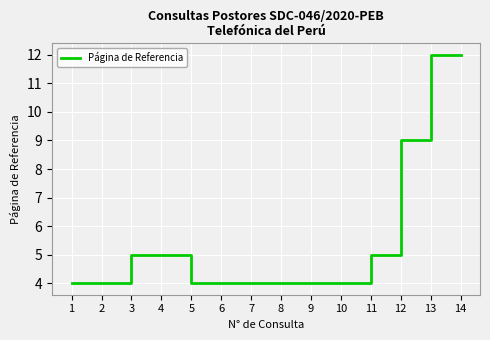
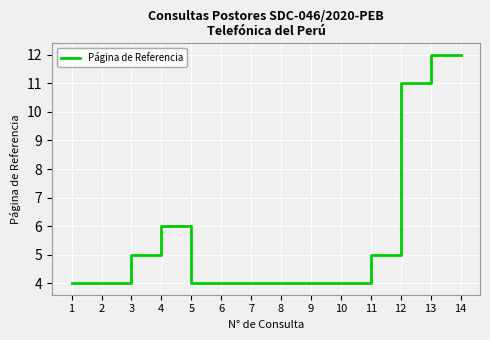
  {
    "1": 4,
    "2": 4,
    "3": 5,
-   "4": 5,
+   "4": 6,
    "5": 4,
    "6": 4,
    "7": 4,
    "8": 4,
    "9": 4,
    "10": 4,
    "11": 5,
-   "12": 9,
+   "12": 11,
    "13": 12,
    "14": 12
  }
